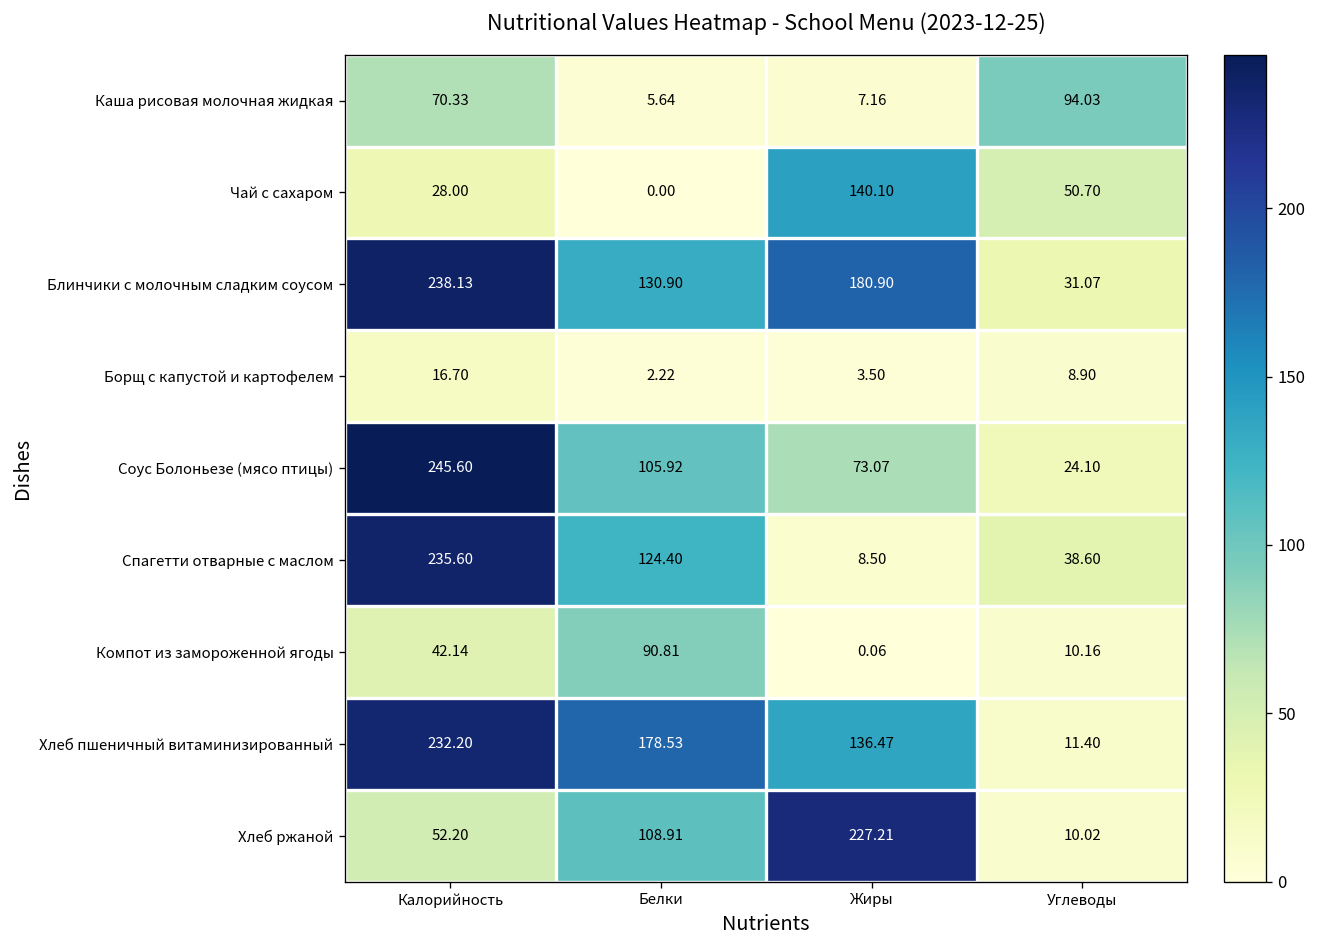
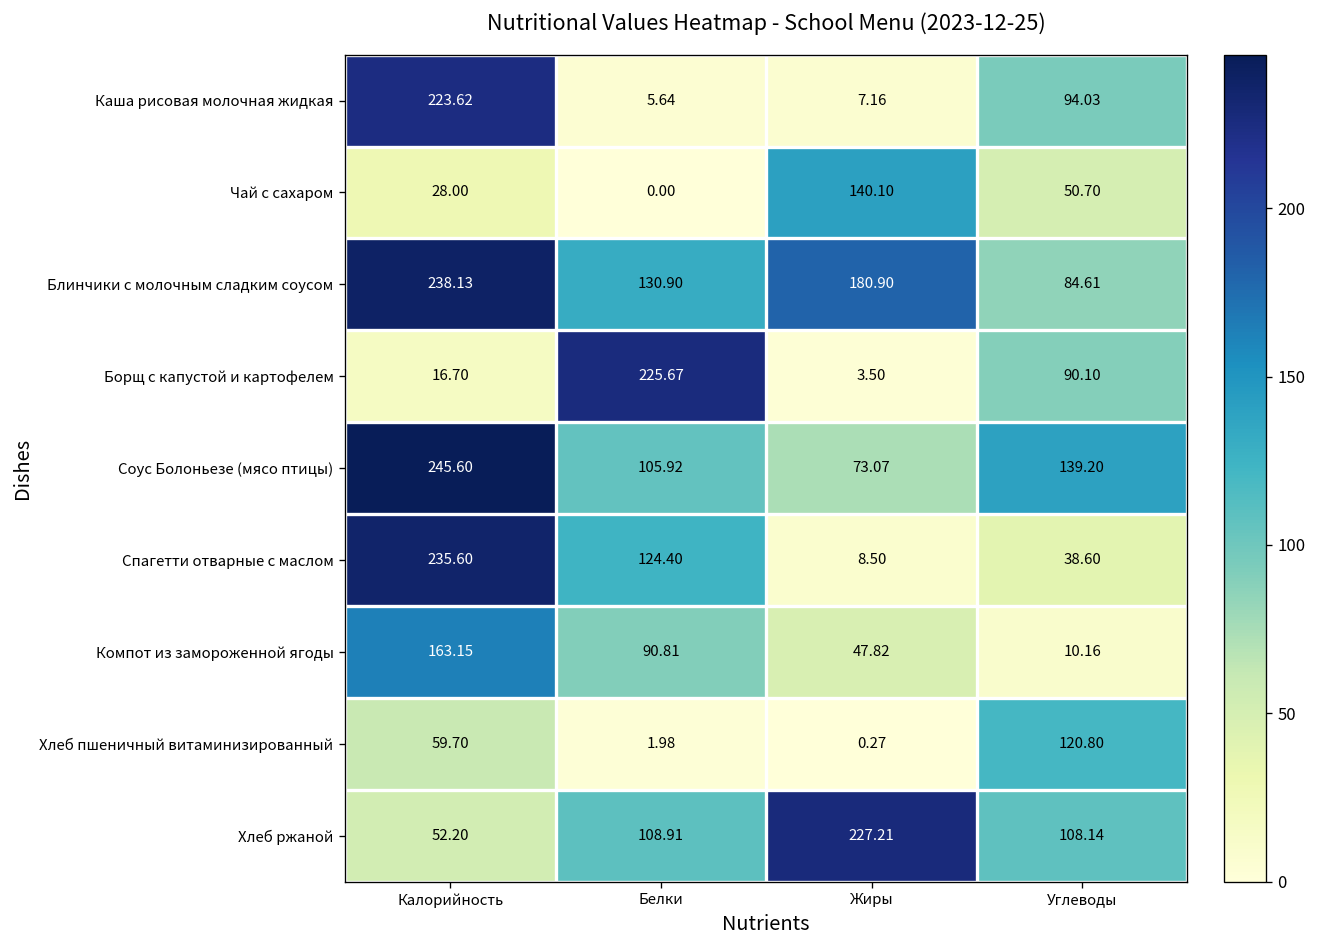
  {
    "Каша рисовая молочная жидкая": {
-     "Калорийность": 70.33,
+     "Калорийность": 223.62,
      "Белки": 5.64,
      "Жиры": 7.16,
      "Углеводы": 94.03
    },
    "Чай с сахаром": {
      "Калорийность": 28.00,
      "Белки": 0.00,
      "Жиры": 140.10,
      "Углеводы": 50.70
    },
    "Блинчики с молочным сладким соусом": {
      "Калорийность": 238.13,
      "Белки": 130.90,
      "Жиры": 180.90,
-     "Углеводы": 31.07
+     "Углеводы": 84.61
    },
    "Борщ с капустой и картофелем": {
      "Калорийность": 16.70,
-     "Белки": 2.22,
+     "Белки": 225.67,
      "Жиры": 3.50,
-     "Углеводы": 8.90
+     "Углеводы": 90.10
    },
    "Соус Болоньезе (мясо птицы)": {
      "Калорийность": 245.60,
      "Белки": 105.92,
      "Жиры": 73.07,
-     "Углеводы": 24.10
+     "Углеводы": 139.20
    },
    "Спагетти отварные с маслом": {
      "Калорийность": 235.60,
      "Белки": 124.40,
      "Жиры": 8.50,
      "Углеводы": 38.60
    },
    "Компот из замороженной ягоды": {
-     "Калорийность": 42.14,
+     "Калорийность": 163.15,
      "Белки": 90.81,
-     "Жиры": 0.06,
+     "Жиры": 47.82,
      "Углеводы": 10.16
    },
    "Хлеб пшеничный витаминизированный": {
-     "Калорийность": 232.20,
-     "Белки": 178.53,
-     "Жиры": 136.47,
-     "Углеводы": 11.40
+     "Калорийность": 59.70,
+     "Белки": 1.98,
+     "Жиры": 0.27,
+     "Углеводы": 120.80
    },
    "Хлеб ржаной": {
      "Калорийность": 52.20,
      "Белки": 108.91,
      "Жиры": 227.21,
-     "Углеводы": 10.02
+     "Углеводы": 108.14
    }
  }
